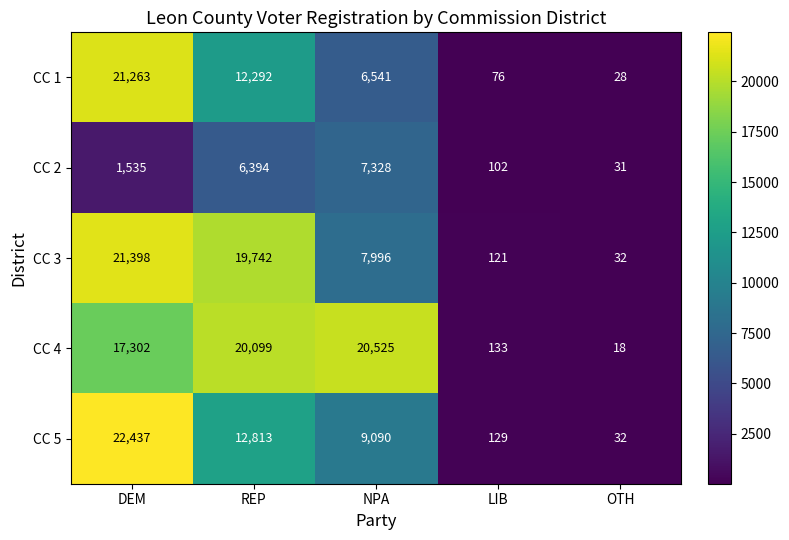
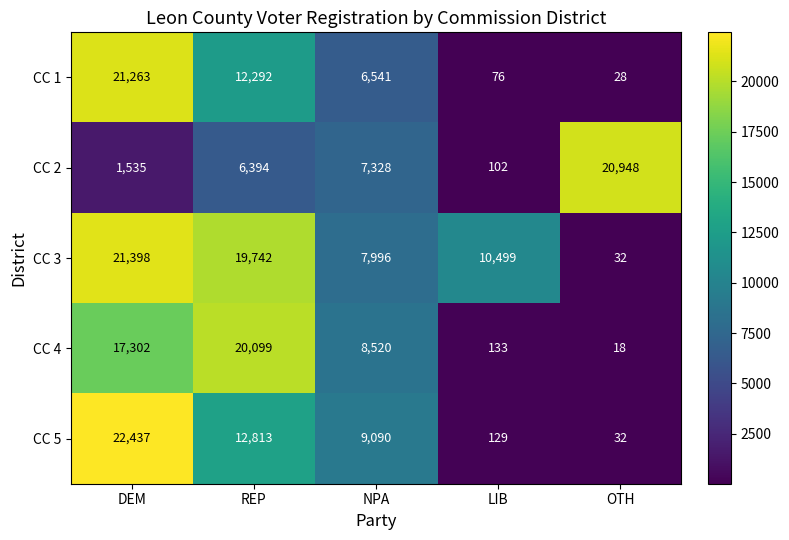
  {
    "CC 1": {
      "DEM": "21,263",
      "REP": "12,292",
      "NPA": "6,541",
      "LIB": "76",
      "OTH": "28"
    },
    "CC 2": {
      "DEM": "1,535",
      "REP": "6,394",
      "NPA": "7,328",
      "LIB": "102",
-     "OTH": "31"
+     "OTH": "20,948"
    },
    "CC 3": {
      "DEM": "21,398",
      "REP": "19,742",
      "NPA": "7,996",
-     "LIB": "121",
+     "LIB": "10,499",
      "OTH": "32"
    },
    "CC 4": {
      "DEM": "17,302",
      "REP": "20,099",
-     "NPA": "20,525",
+     "NPA": "8,520",
      "LIB": "133",
      "OTH": "18"
    },
    "CC 5": {
      "DEM": "22,437",
      "REP": "12,813",
      "NPA": "9,090",
      "LIB": "129",
      "OTH": "32"
    }
  }
